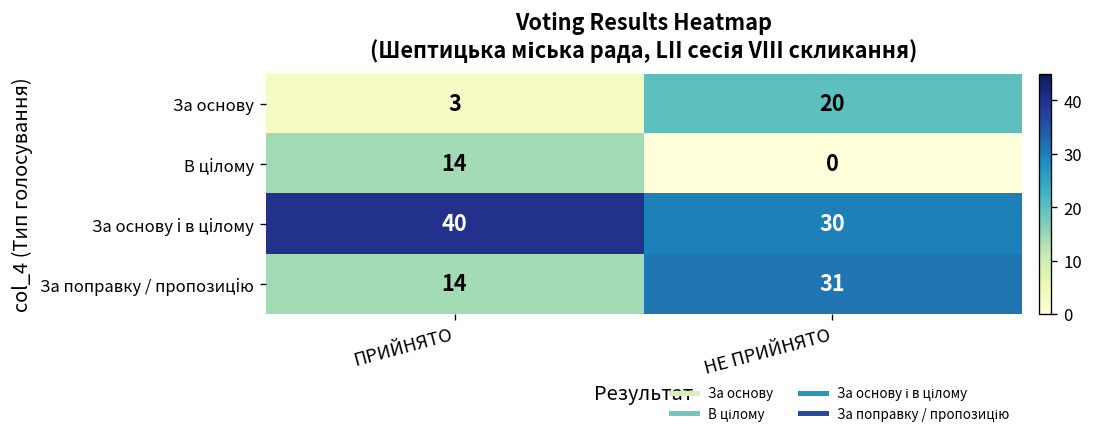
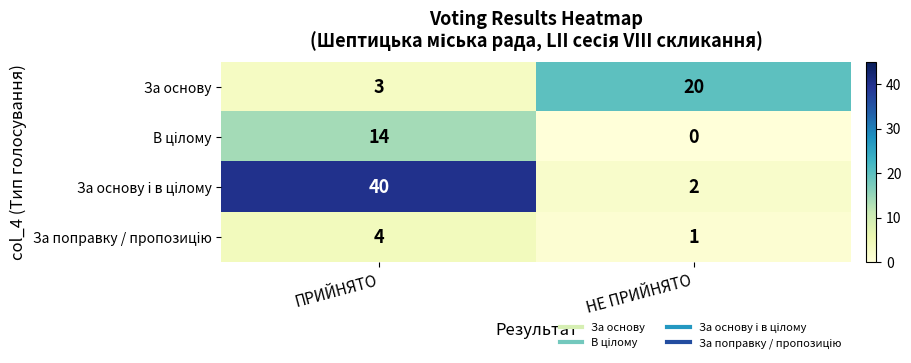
  {
    "За основу": {
      "ПРИЙНЯТО": 3,
      "НЕ ПРИЙНЯТО": 20
    },
    "В цілому": {
      "ПРИЙНЯТО": 14,
      "НЕ ПРИЙНЯТО": 0
    },
    "За основу і в цілому": {
      "ПРИЙНЯТО": 40,
-     "НЕ ПРИЙНЯТО": 30
+     "НЕ ПРИЙНЯТО": 2
    },
    "За поправку / пропозицію": {
-     "ПРИЙНЯТО": 14,
-     "НЕ ПРИЙНЯТО": 31
+     "ПРИЙНЯТО": 4,
+     "НЕ ПРИЙНЯТО": 1
    }
  }
